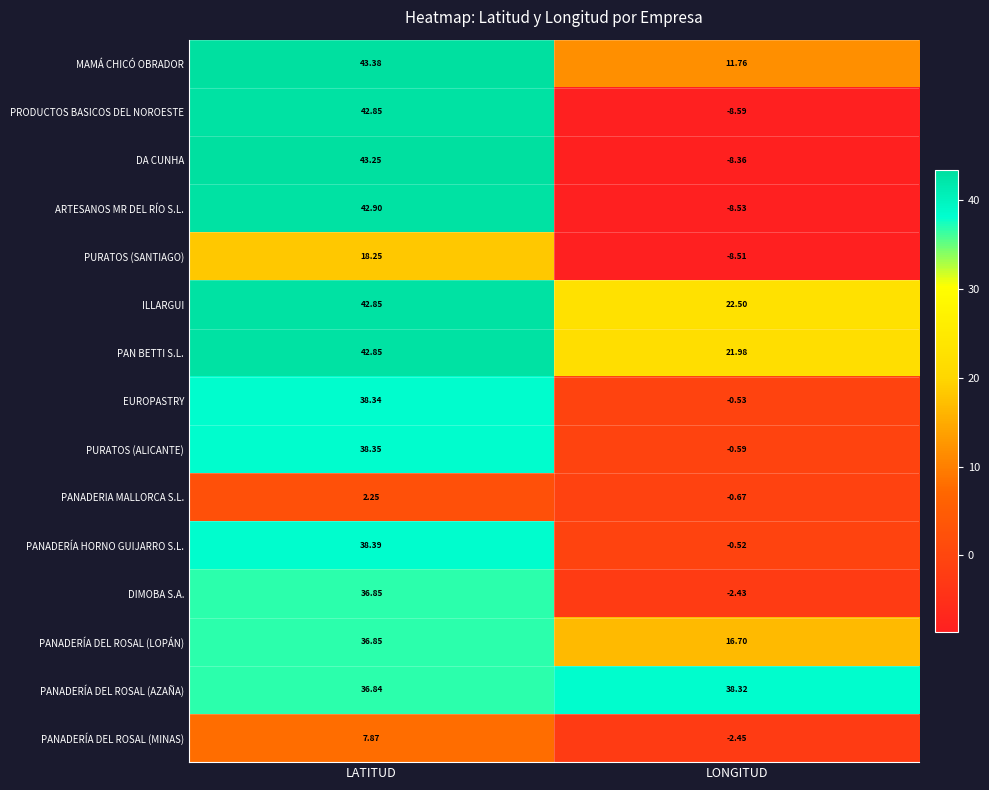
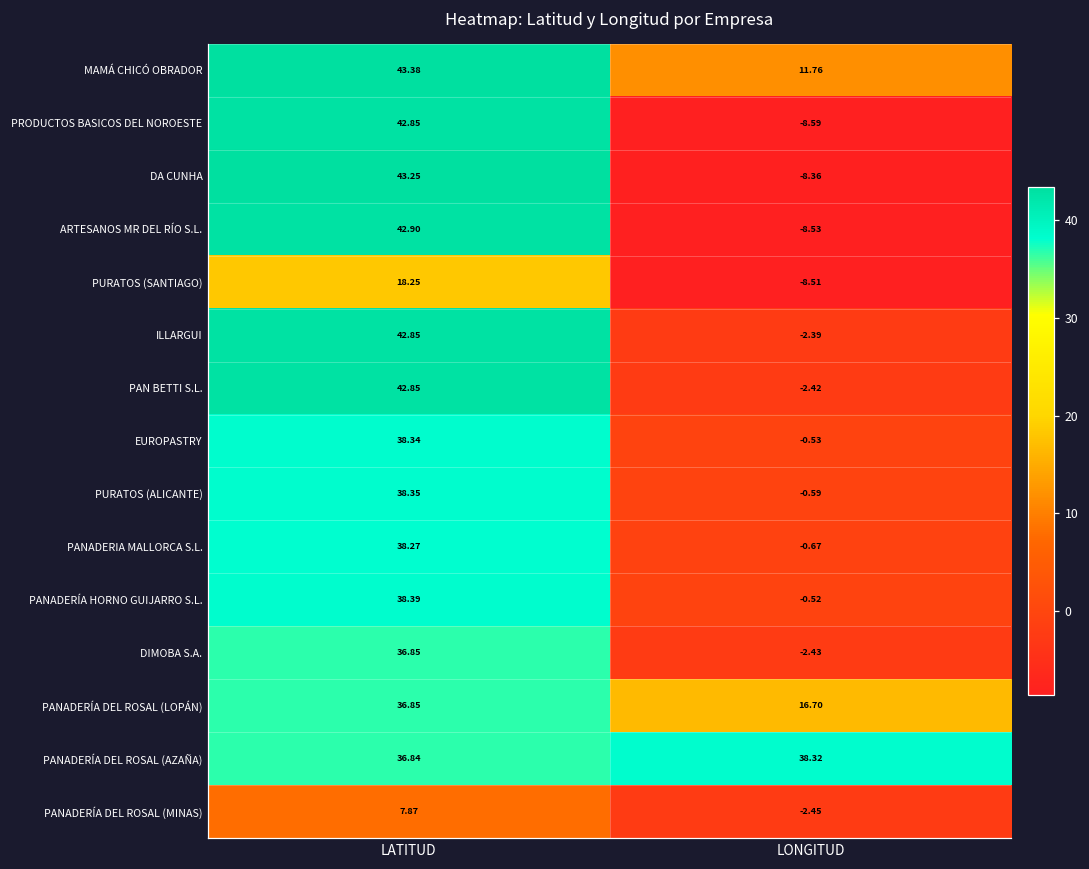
  {
    "MAMÁ CHICÓ OBRADOR": {
      "LATITUD": 43.38,
      "LONGITUD": 11.76
    },
    "PRODUCTOS BASICOS DEL NOROESTE": {
      "LATITUD": 42.85,
      "LONGITUD": -8.59
    },
    "DA CUNHA": {
      "LATITUD": 43.25,
      "LONGITUD": -8.36
    },
    "ARTESANOS MR DEL RÍO S.L.": {
      "LATITUD": 42.90,
      "LONGITUD": -8.53
    },
    "PURATOS (SANTIAGO)": {
      "LATITUD": 18.25,
      "LONGITUD": -8.51
    },
    "ILLARGUI": {
      "LATITUD": 42.85,
-     "LONGITUD": 22.50
+     "LONGITUD": -2.39
    },
    "PAN BETTI S.L.": {
      "LATITUD": 42.85,
-     "LONGITUD": 21.98
+     "LONGITUD": -2.42
    },
    "EUROPASTRY": {
      "LATITUD": 38.34,
      "LONGITUD": -0.53
    },
    "PURATOS (ALICANTE)": {
      "LATITUD": 38.35,
      "LONGITUD": -0.59
    },
    "PANADERIA MALLORCA S.L.": {
-     "LATITUD": 2.25,
+     "LATITUD": 38.27,
      "LONGITUD": -0.67
    },
    "PANADERÍA HORNO GUIJARRO S.L.": {
      "LATITUD": 38.39,
      "LONGITUD": -0.52
    },
    "DIMOBA S.A.": {
      "LATITUD": 36.85,
      "LONGITUD": -2.43
    },
    "PANADERÍA DEL ROSAL (LOPÁN)": {
      "LATITUD": 36.85,
      "LONGITUD": 16.70
    },
    "PANADERÍA DEL ROSAL (AZAÑA)": {
      "LATITUD": 36.84,
      "LONGITUD": 38.32
    },
    "PANADERÍA DEL ROSAL (MINAS)": {
      "LATITUD": 7.87,
      "LONGITUD": -2.45
    }
  }
